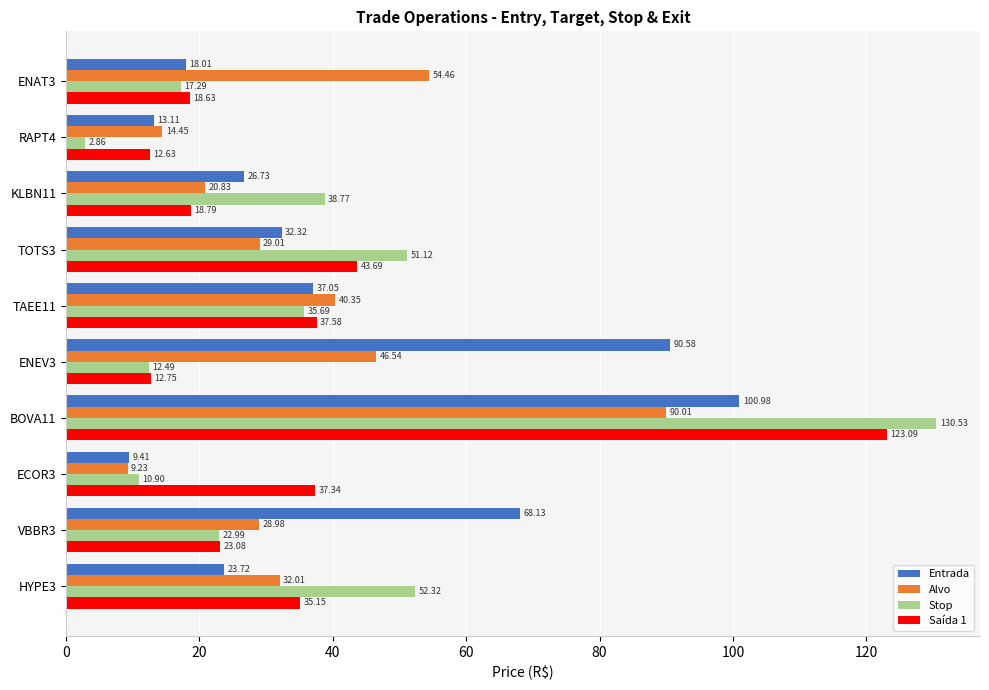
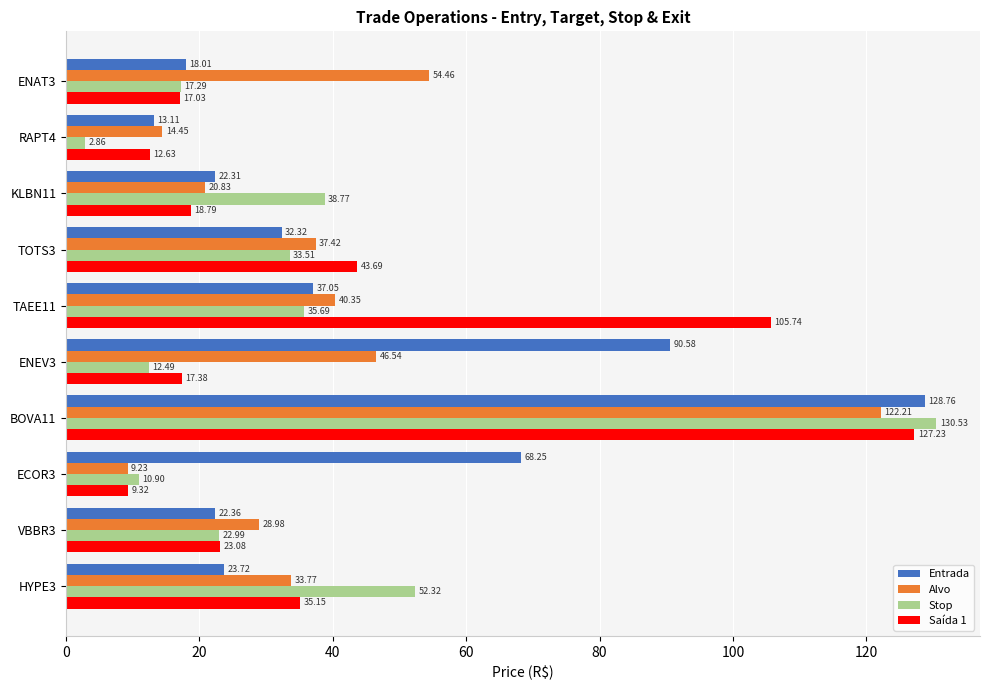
  {
    "Entrada": {
      "ENAT3": 18.01,
      "RAPT4": 13.11,
-     "KLBN11": 26.73,
+     "KLBN11": 22.31,
      "TOTS3": 32.32,
      "TAEE11": 37.05,
      "ENEV3": 90.58,
-     "BOVA11": 100.98,
-     "ECOR3": 9.41,
-     "VBBR3": 68.13,
+     "BOVA11": 128.76,
+     "ECOR3": 68.25,
+     "VBBR3": 22.36,
      "HYPE3": 23.72
    },
    "Alvo": {
      "ENAT3": 54.46,
      "RAPT4": 14.45,
      "KLBN11": 20.83,
-     "TOTS3": 29.01,
+     "TOTS3": 37.42,
      "TAEE11": 40.35,
      "ENEV3": 46.54,
-     "BOVA11": 90.01,
+     "BOVA11": 122.21,
      "ECOR3": 9.23,
      "VBBR3": 28.98,
-     "HYPE3": 32.01
+     "HYPE3": 33.77
    },
    "Stop": {
      "ENAT3": 17.29,
      "RAPT4": 2.86,
      "KLBN11": 38.77,
-     "TOTS3": 51.12,
+     "TOTS3": 33.51,
      "TAEE11": 35.69,
      "ENEV3": 12.49,
      "BOVA11": 130.53,
      "ECOR3": 10.90,
      "VBBR3": 22.99,
      "HYPE3": 52.32
    },
    "Saída 1": {
-     "ENAT3": 18.63,
+     "ENAT3": 17.03,
      "RAPT4": 12.63,
      "KLBN11": 18.79,
      "TOTS3": 43.69,
-     "TAEE11": 37.58,
-     "ENEV3": 12.75,
-     "BOVA11": 123.09,
-     "ECOR3": 37.34,
+     "TAEE11": 105.74,
+     "ENEV3": 17.38,
+     "BOVA11": 127.23,
+     "ECOR3": 9.32,
      "VBBR3": 23.08,
      "HYPE3": 35.15
    }
  }
